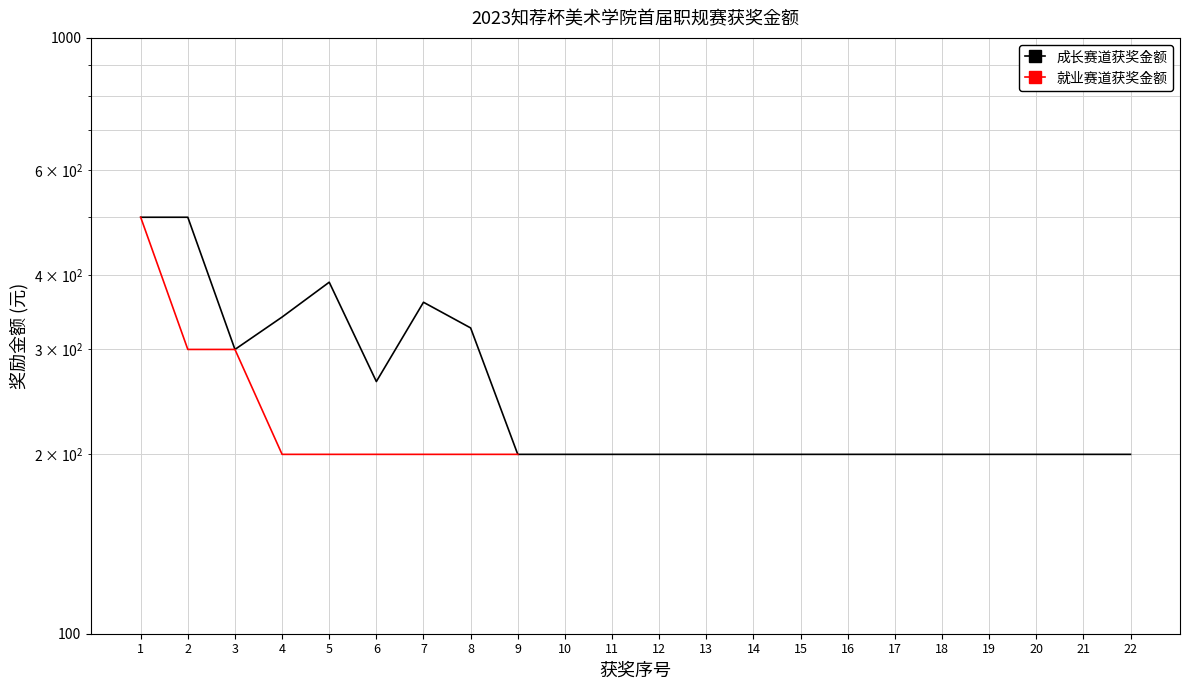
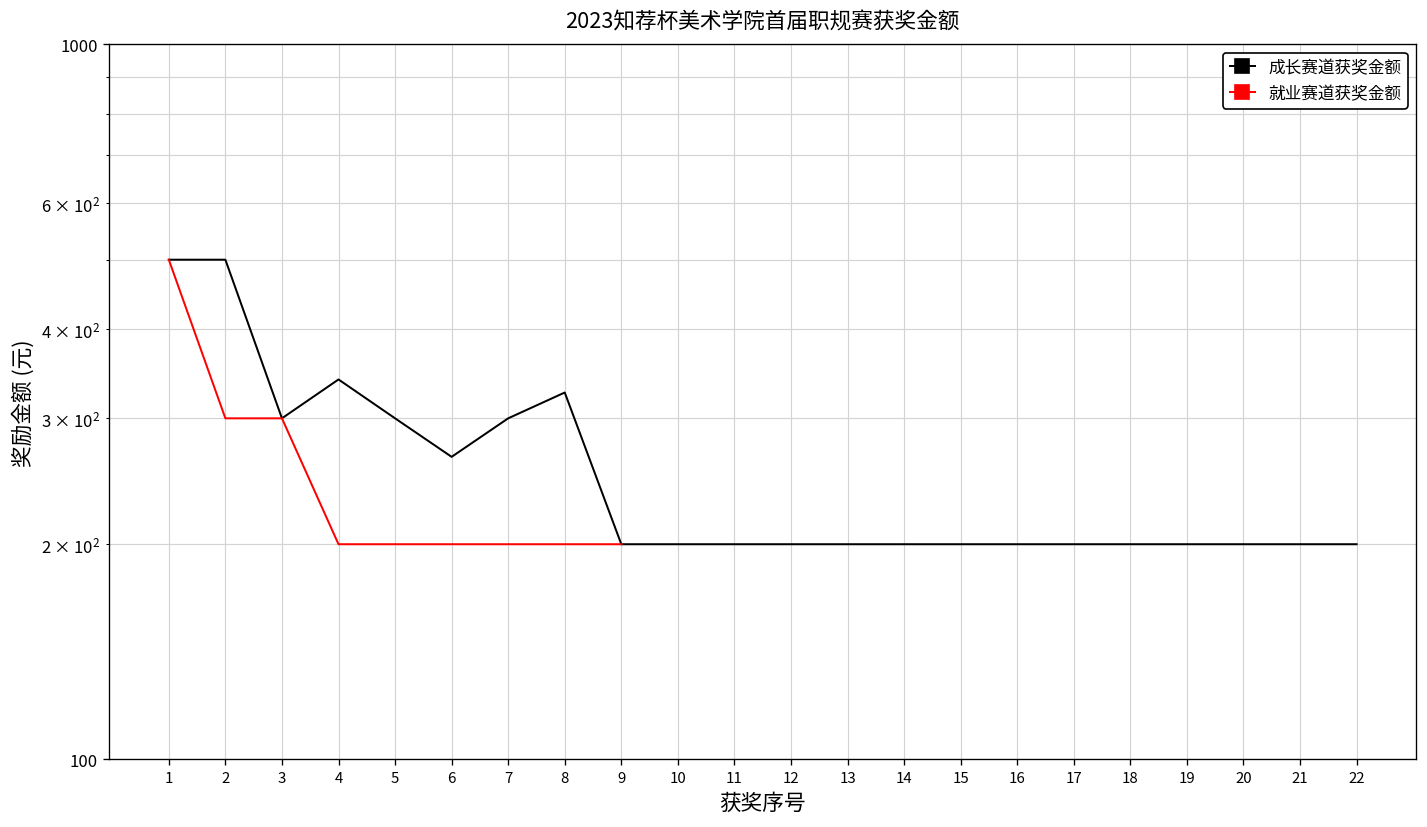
  {
    "成长赛道获奖金额": {
      "2": 500,
      "4": 340,
-     "5": 390,
+     "5": 300,
      "6": 270,
-     "7": 360,
+     "7": 300,
      "8": 330,
      "10": 200,
      "11": 200,
      "12": 200,
      "13": 200,
      "14": 200,
      "15": 200,
      "16": 200,
      "17": 200,
      "18": 200,
      "19": 200,
      "20": 200,
      "21": 200,
      "22": 200
    },
    "就业赛道获奖金额": {
      "2": 300,
      "4": 200,
      "5": 200,
      "6": 200,
      "7": 200,
      "8": 200
    }
  }
